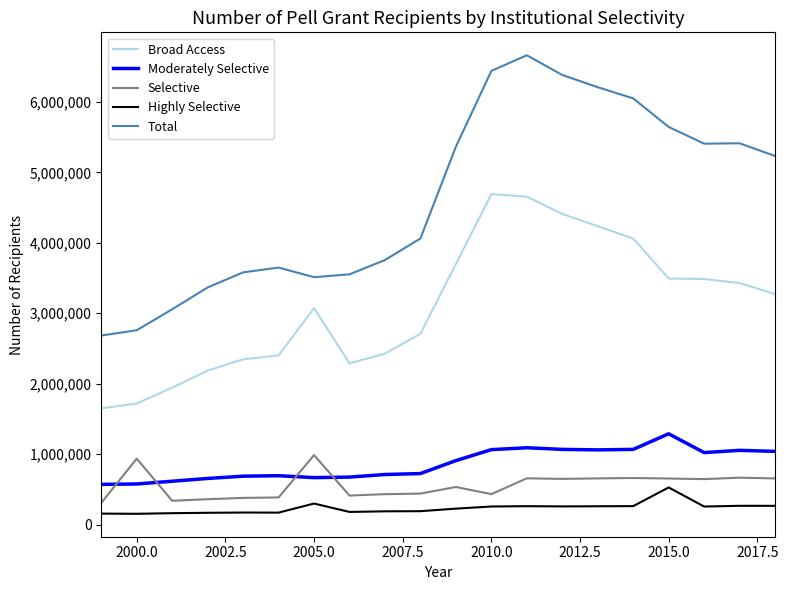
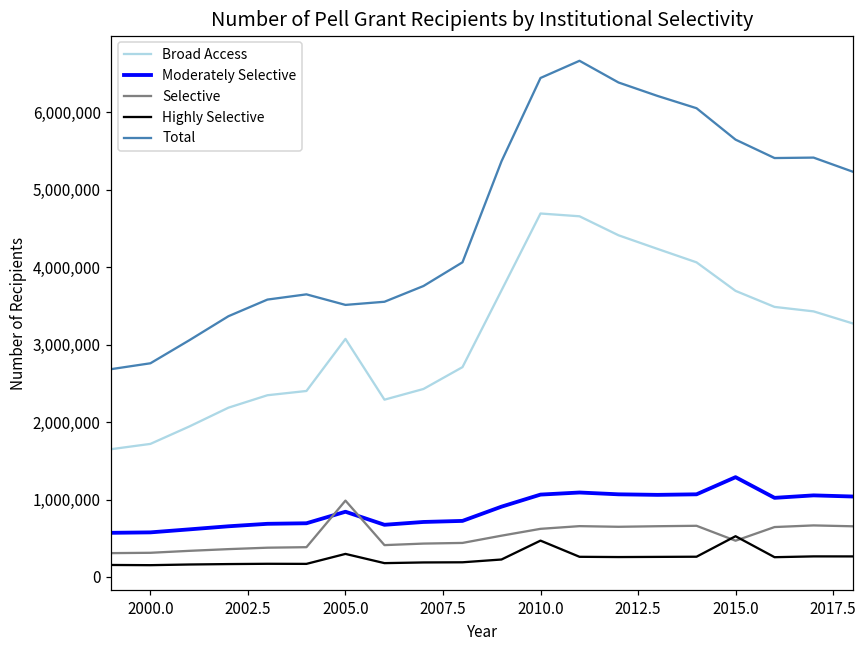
  {
    "Broad Access": {
      "2000.0": "1,700,000",
      "2005.0": "3,100,000",
      "2010.0": "4,700,000",
-     "2015.0": "3,500,000"
+     "2015.0": "3,700,000"
    },
    "Moderately Selective": {
      "2000.0": "600,000",
-     "2005.0": "700,000",
+     "2005.0": "800,000",
      "2010.0": "1,100,000",
      "2015.0": "1,300,000"
    },
    "Selective": {
-     "2000.0": "900,000",
+     "2000.0": "300,000",
      "2005.0": "1,000,000",
-     "2010.0": "400,000",
-     "2015.0": "700,000"
+     "2010.0": "600,000",
+     "2015.0": "500,000"
    },
    "Highly Selective": {
      "2000.0": "200,000",
      "2005.0": "300,000",
-     "2010.0": "300,000",
+     "2010.0": "500,000",
      "2015.0": "500,000"
    },
    "Total": {
      "2000.0": "2,800,000",
      "2005.0": "3,500,000",
      "2010.0": "6,400,000",
      "2015.0": "5,600,000"
    }
  }
